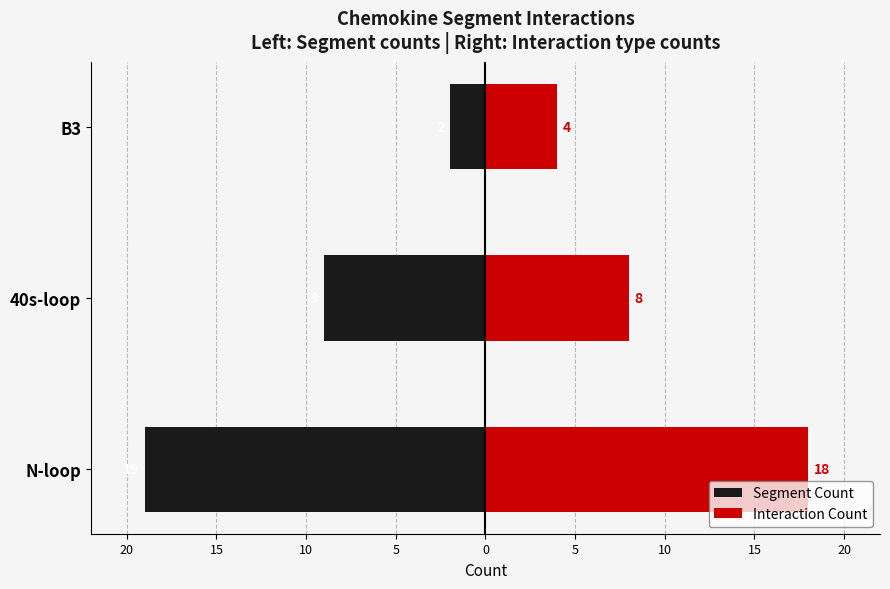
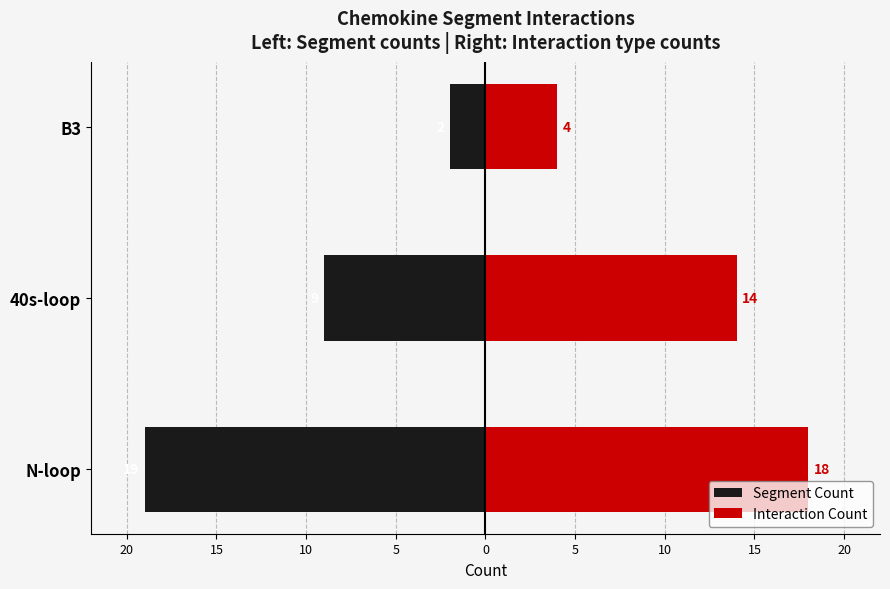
  {
    "Interaction Count": {
      "B3": 4,
-     "40s-loop": 8,
+     "40s-loop": 14,
      "N-loop": 18
    }
  }
